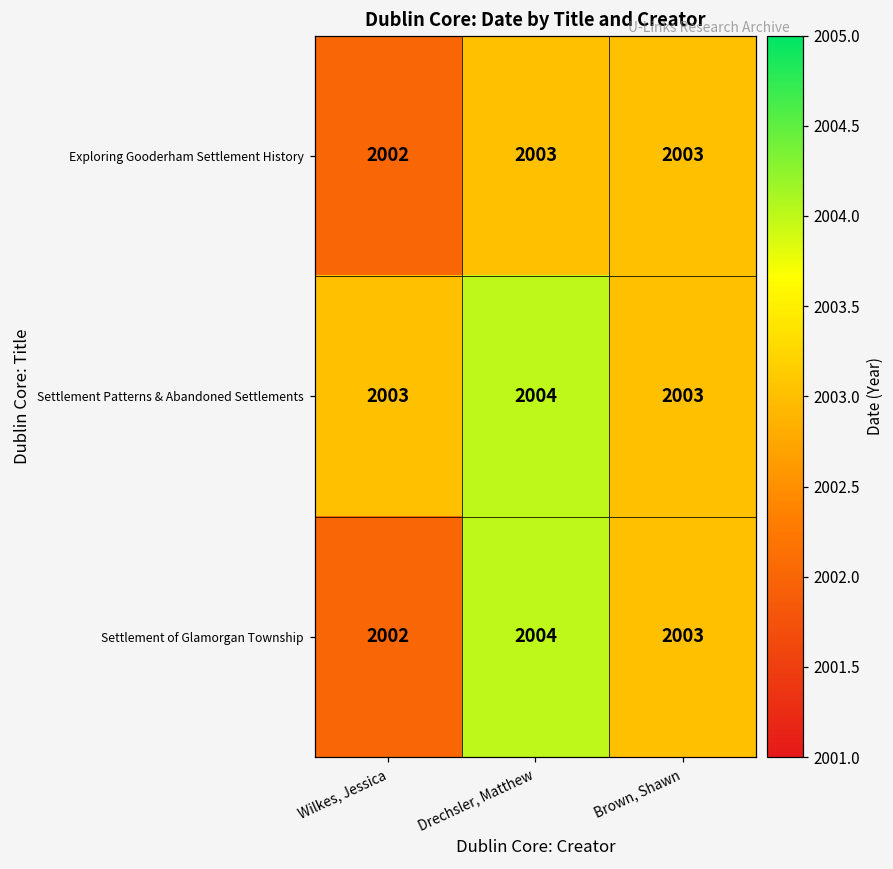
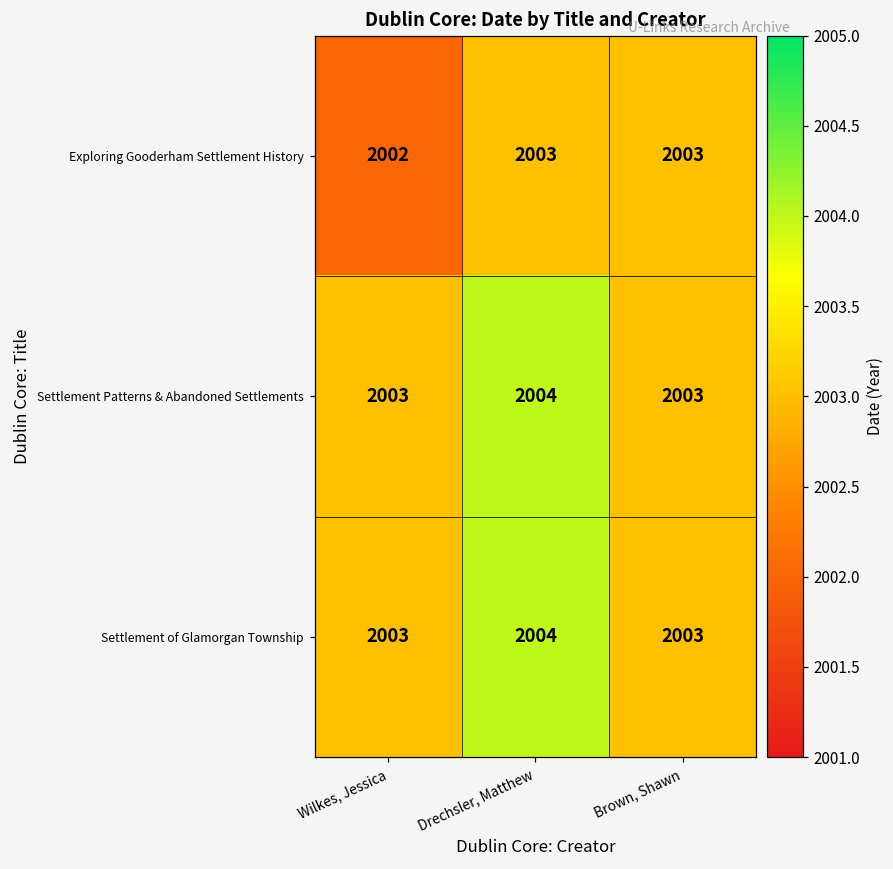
  {
    "Exploring Gooderham Settlement History": {
      "Wilkes, Jessica": 2002,
      "Drechsler, Matthew": 2003,
      "Brown, Shawn": 2003
    },
    "Settlement Patterns & Abandoned Settlements": {
      "Wilkes, Jessica": 2003,
      "Drechsler, Matthew": 2004,
      "Brown, Shawn": 2003
    },
    "Settlement of Glamorgan Township": {
-     "Wilkes, Jessica": 2002,
+     "Wilkes, Jessica": 2003,
      "Drechsler, Matthew": 2004,
      "Brown, Shawn": 2003
    }
  }
